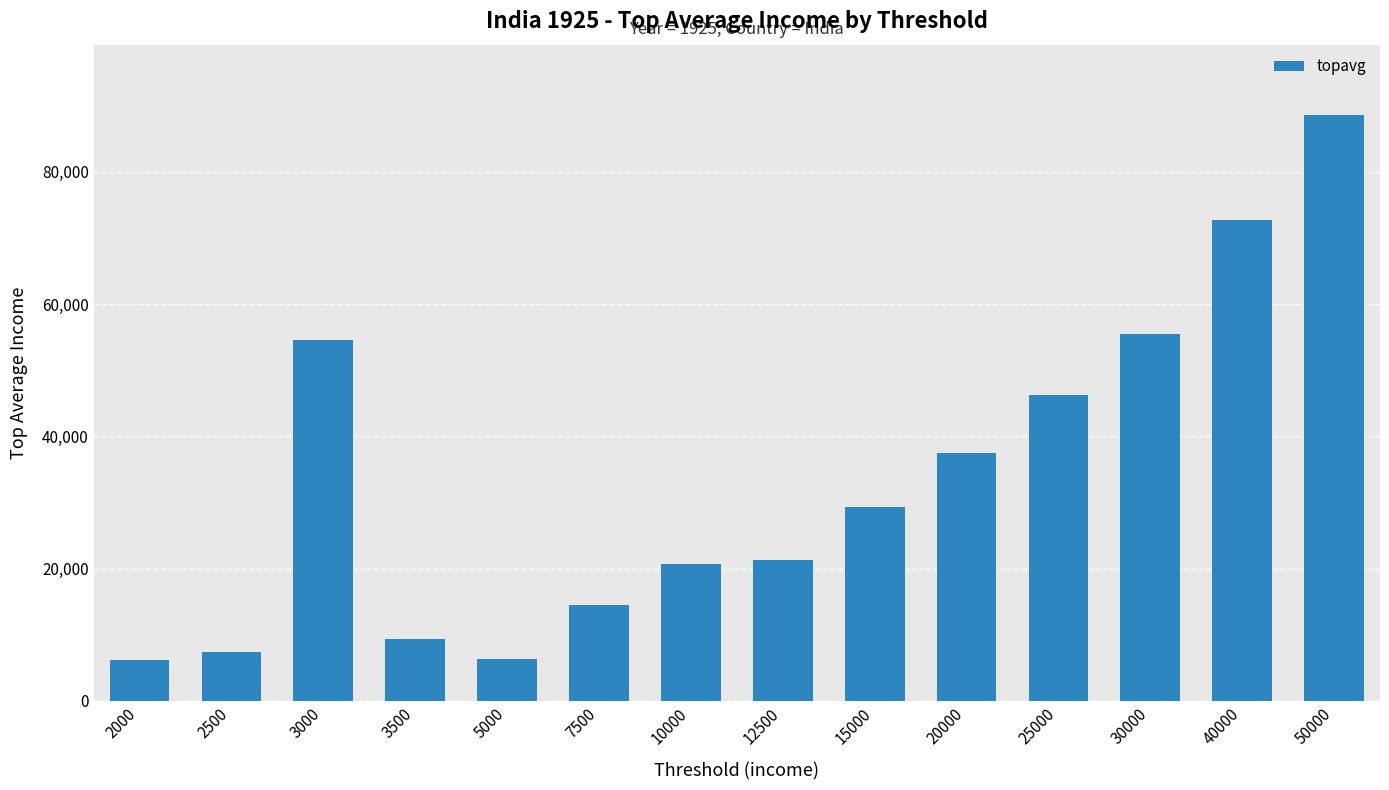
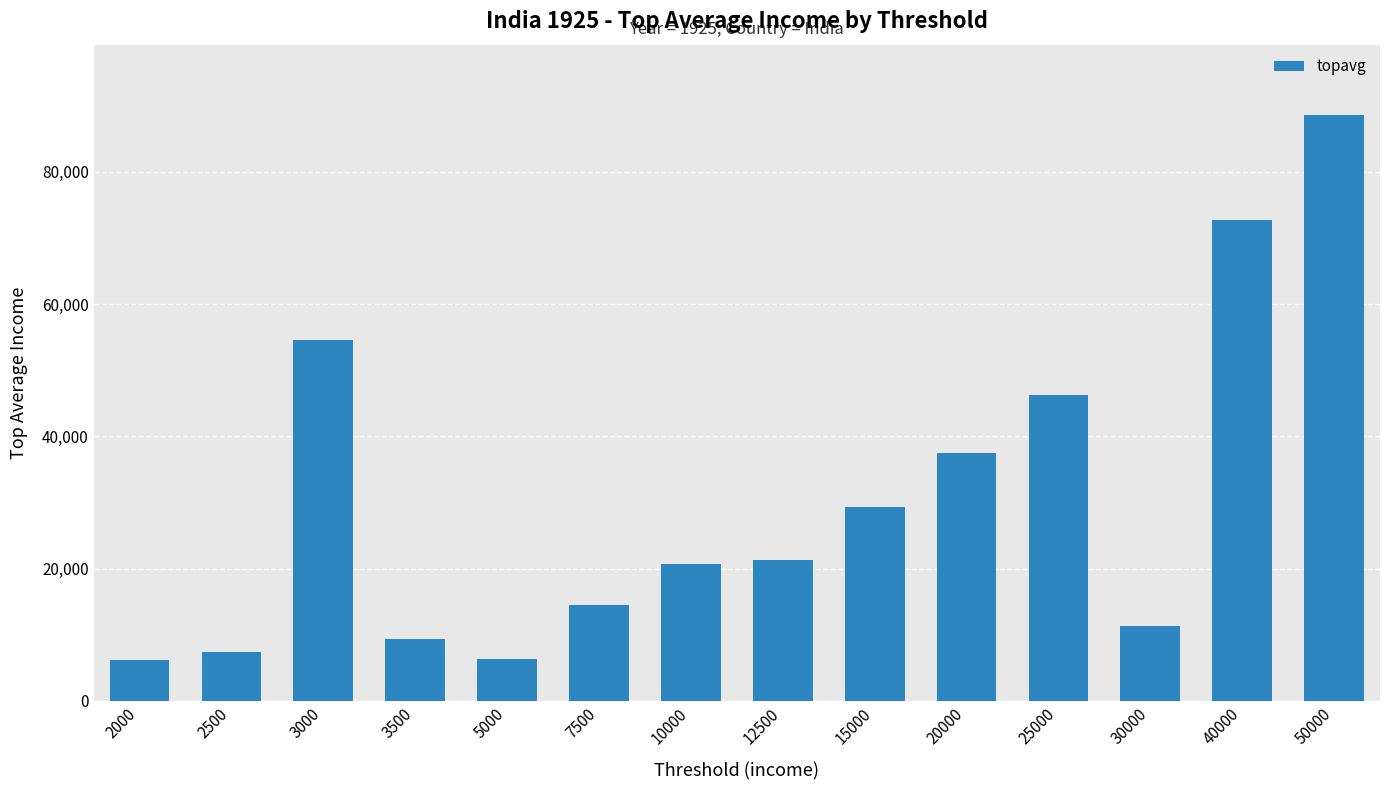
  {
    "2000": "6,000",
    "2500": "7,000",
    "3000": "55,000",
    "3500": "9,000",
    "5000": "6,000",
    "7500": "15,000",
    "10000": "21,000",
    "12500": "21,000",
    "15000": "29,000",
    "20000": "38,000",
    "25000": "46,000",
-   "30000": "55,000",
+   "30000": "11,000",
    "40000": "73,000",
    "50000": "89,000"
  }
